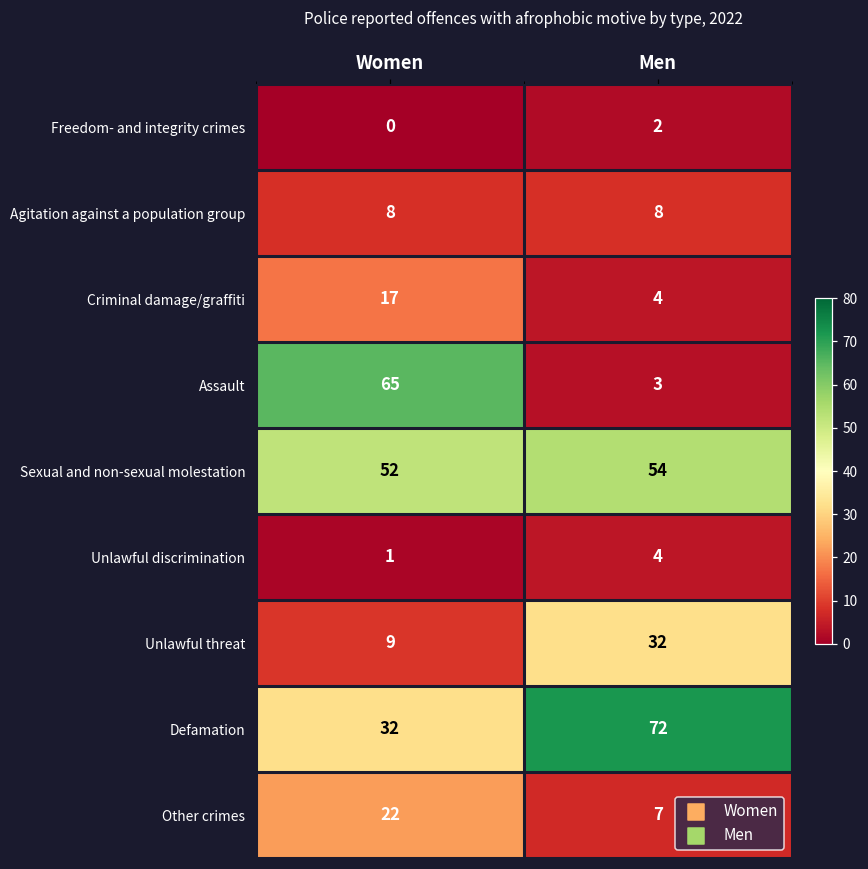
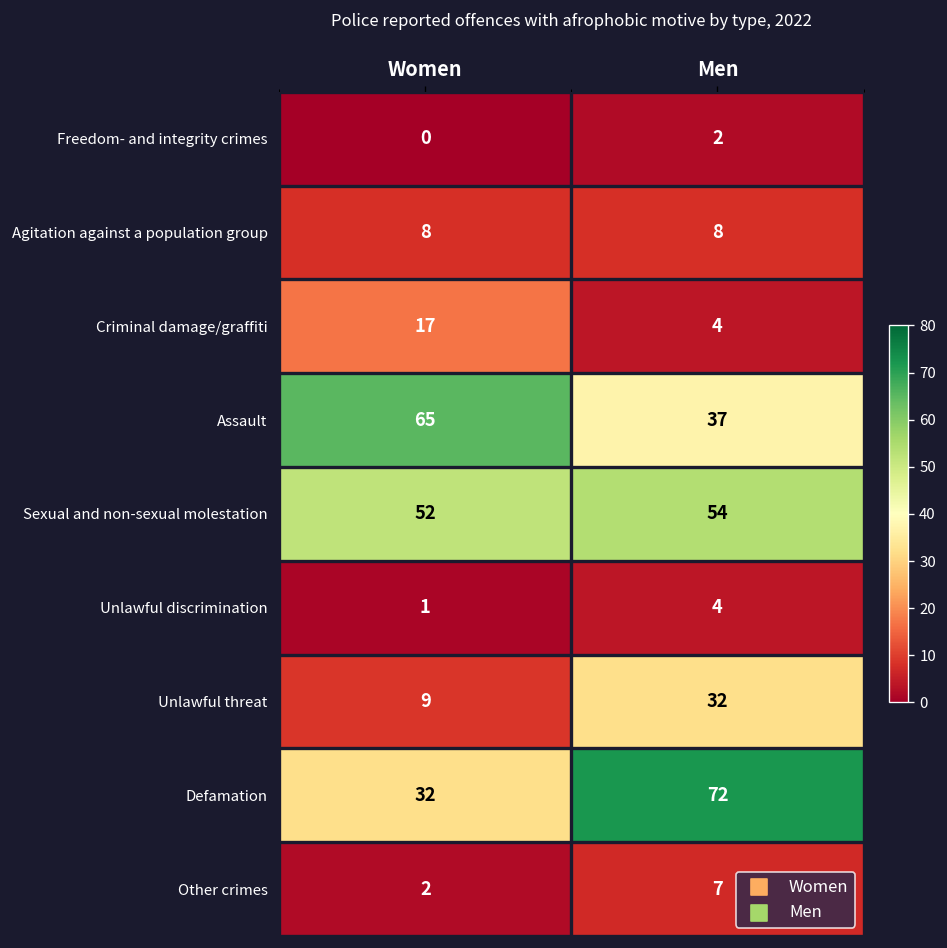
  {
    "Freedom- and integrity crimes": {
      "Women": 0,
      "Men": 2
    },
    "Agitation against a population group": {
      "Women": 8,
      "Men": 8
    },
    "Criminal damage/graffiti": {
      "Women": 17,
      "Men": 4
    },
    "Assault": {
      "Women": 65,
-     "Men": 3
+     "Men": 37
    },
    "Sexual and non-sexual molestation": {
      "Women": 52,
      "Men": 54
    },
    "Unlawful discrimination": {
      "Women": 1,
      "Men": 4
    },
    "Unlawful threat": {
      "Women": 9,
      "Men": 32
    },
    "Defamation": {
      "Women": 32,
      "Men": 72
    },
    "Other crimes": {
-     "Women": 22,
+     "Women": 2,
      "Men": 7
    }
  }
